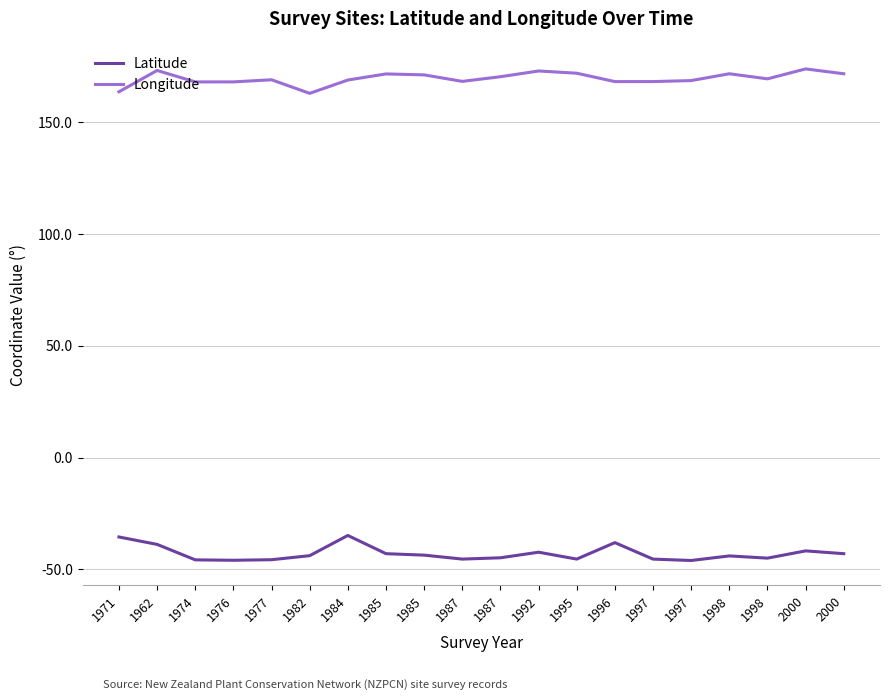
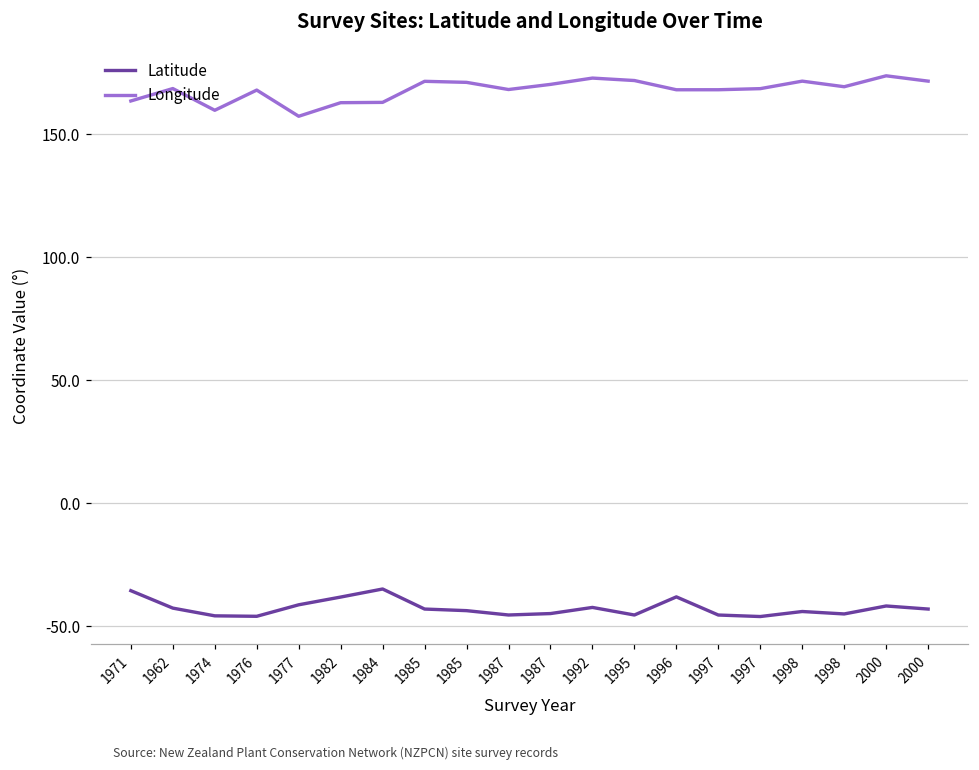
  {
    "Latitude": {
      "1971": -35,
-     "1962": -39,
+     "1962": -43,
      "1974": -46,
      "1976": -46,
-     "1977": -46,
-     "1982": -44,
+     "1977": -41,
+     "1982": -38,
      "1984": -35,
      "1992": -42,
      "1995": -45,
      "1996": -38
    },
    "Longitude": {
      "1971": 164,
-     "1962": 173,
-     "1974": 168,
+     "1962": 169,
+     "1974": 160,
      "1976": 168,
-     "1977": 169,
+     "1977": 157,
      "1982": 163,
-     "1984": 169,
+     "1984": 163,
      "1992": 173,
      "1995": 172,
      "1996": 168
    }
  }
